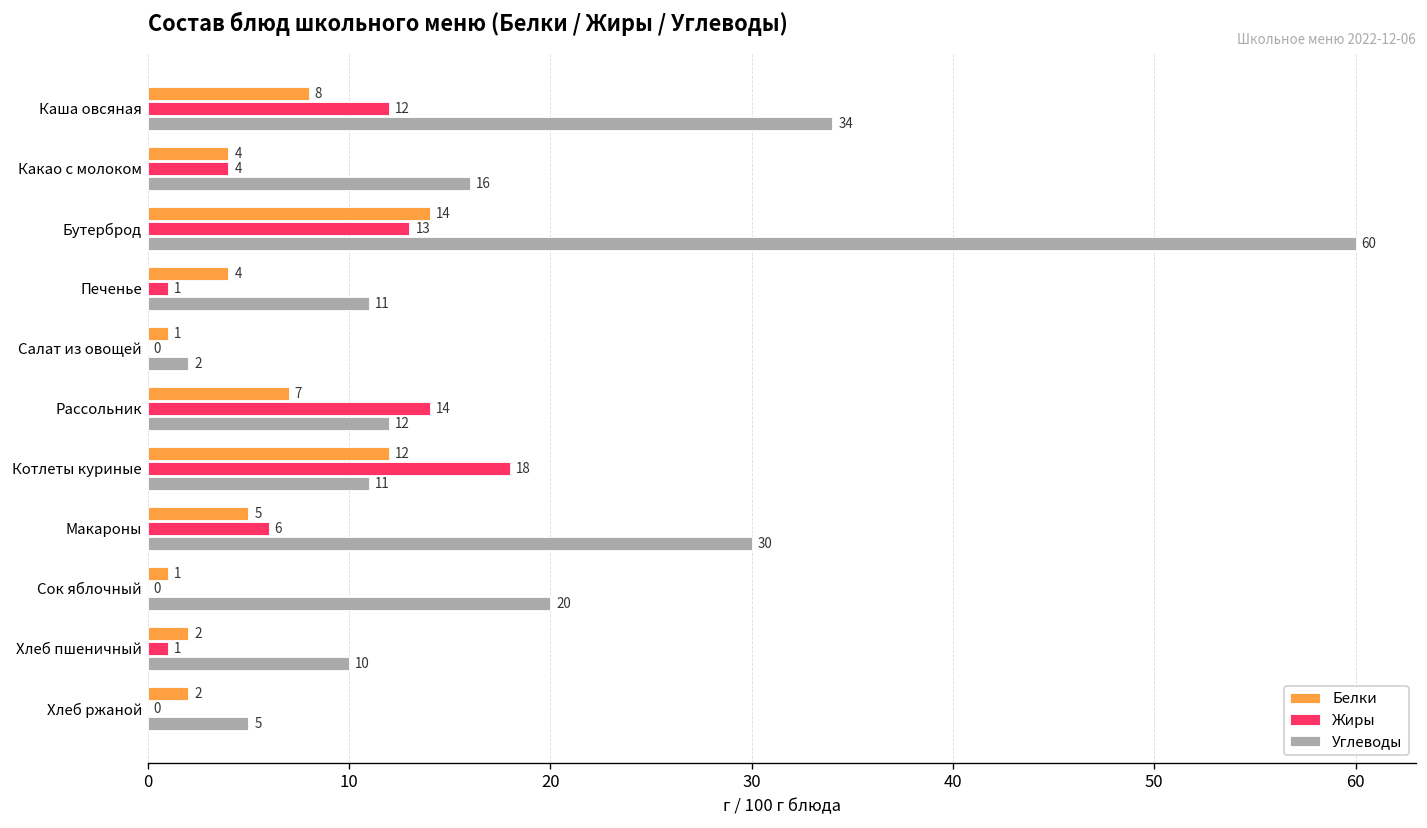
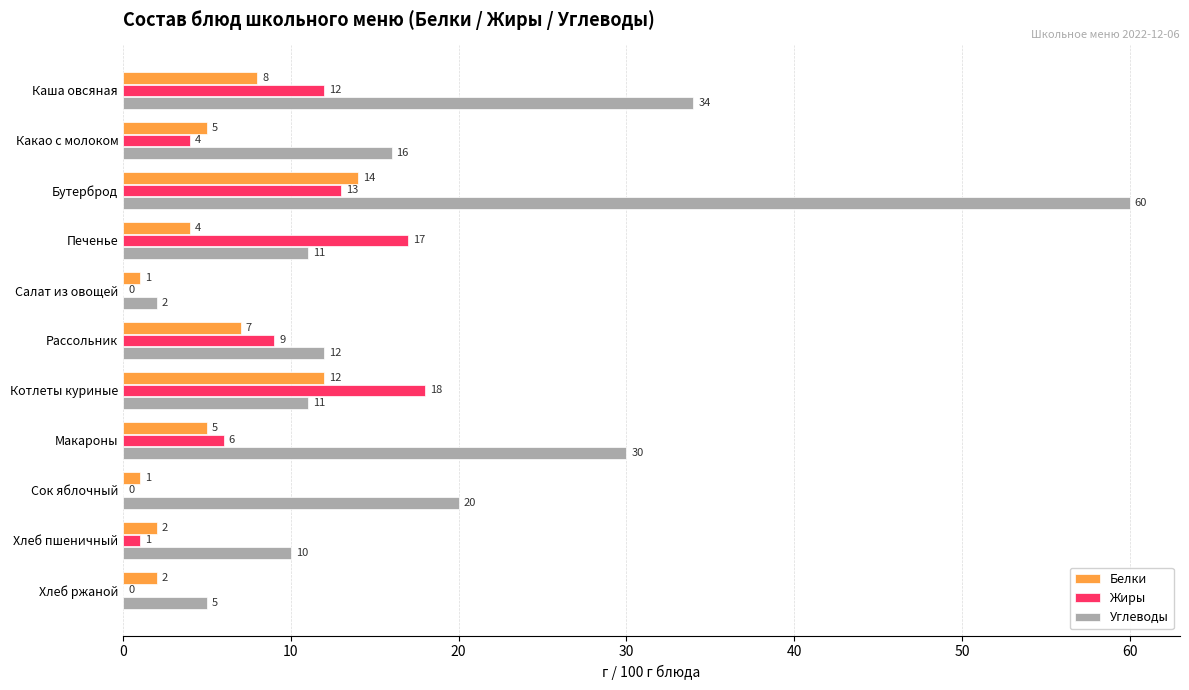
  {
    "Белки": {
      "Каша овсяная": 8,
-     "Какао с молоком": 4,
+     "Какао с молоком": 5,
      "Бутерброд": 14,
      "Печенье": 4,
      "Салат из овощей": 1,
      "Рассольник": 7,
      "Котлеты куриные": 12,
      "Макароны": 5,
      "Сок яблочный": 1,
      "Хлеб пшеничный": 2,
      "Хлеб ржаной": 2
    },
    "Жиры": {
      "Каша овсяная": 12,
      "Какао с молоком": 4,
      "Бутерброд": 13,
-     "Печенье": 1,
+     "Печенье": 17,
      "Салат из овощей": 0,
-     "Рассольник": 14,
+     "Рассольник": 9,
      "Котлеты куриные": 18,
      "Макароны": 6,
      "Сок яблочный": 0,
      "Хлеб пшеничный": 1,
      "Хлеб ржаной": 0
    },
    "Углеводы": {
      "Каша овсяная": 34,
      "Какао с молоком": 16,
      "Бутерброд": 60,
      "Печенье": 11,
      "Салат из овощей": 2,
      "Рассольник": 12,
      "Котлеты куриные": 11,
      "Макароны": 30,
      "Сок яблочный": 20,
      "Хлеб пшеничный": 10,
      "Хлеб ржаной": 5
    }
  }
